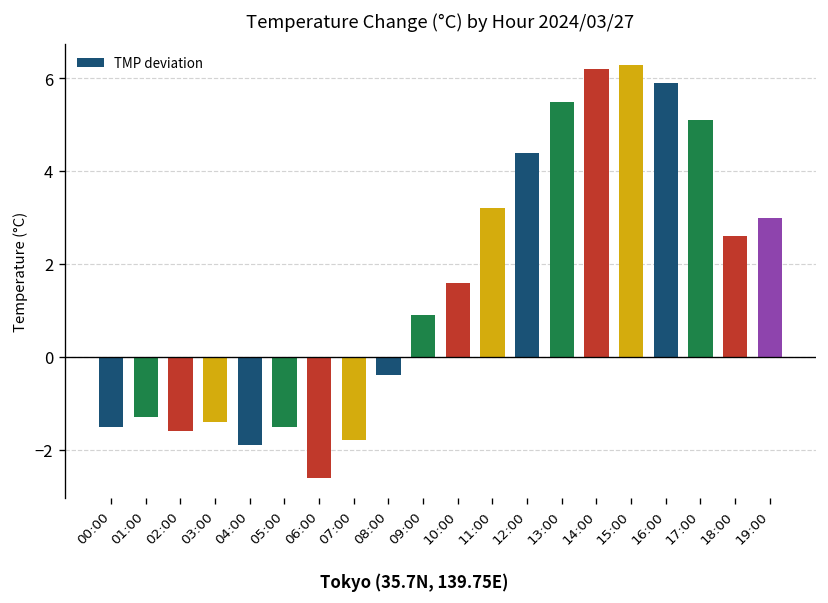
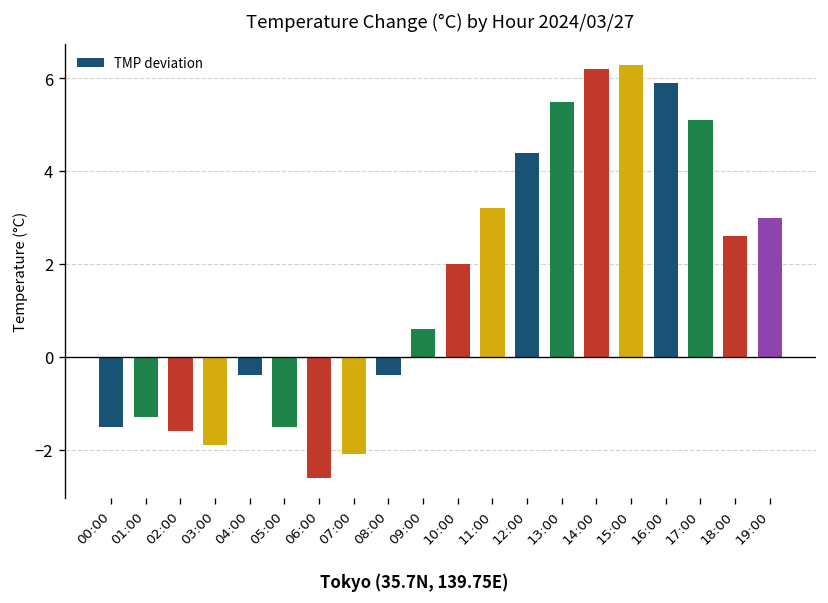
  {
    "00:00": -1.5,
    "01:00": -1.3,
    "02:00": -1.6,
-   "03:00": -1.4,
-   "04:00": -1.9,
+   "03:00": -1.9,
+   "04:00": -0.4,
    "05:00": -1.5,
    "06:00": -2.6,
-   "07:00": -1.8,
+   "07:00": -2.1,
    "08:00": -0.4,
-   "09:00": 0.9,
-   "10:00": 1.6,
+   "09:00": 0.6,
+   "10:00": 2.0,
    "11:00": 3.2,
    "12:00": 4.4,
    "13:00": 5.5,
    "14:00": 6.2,
    "15:00": 6.3,
    "16:00": 5.9,
    "17:00": 5.1,
    "18:00": 2.6,
    "19:00": 3.0
  }
